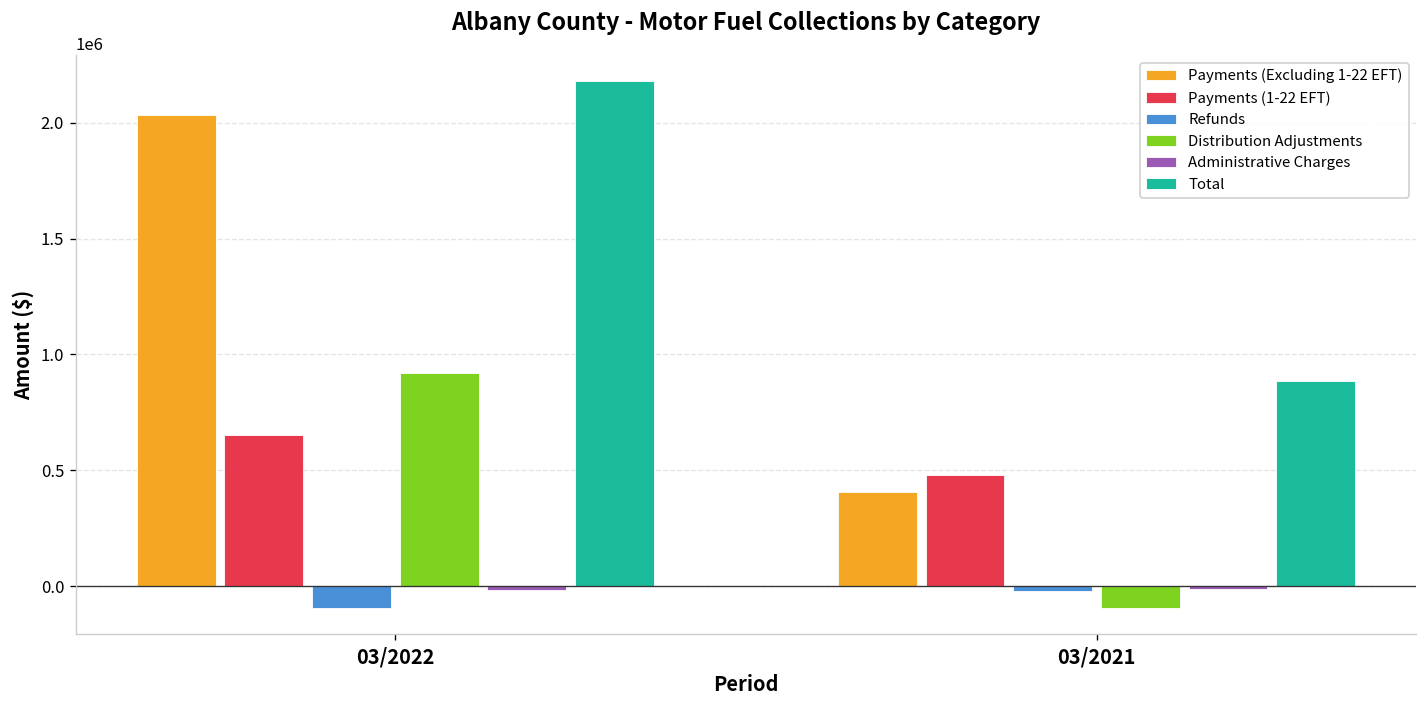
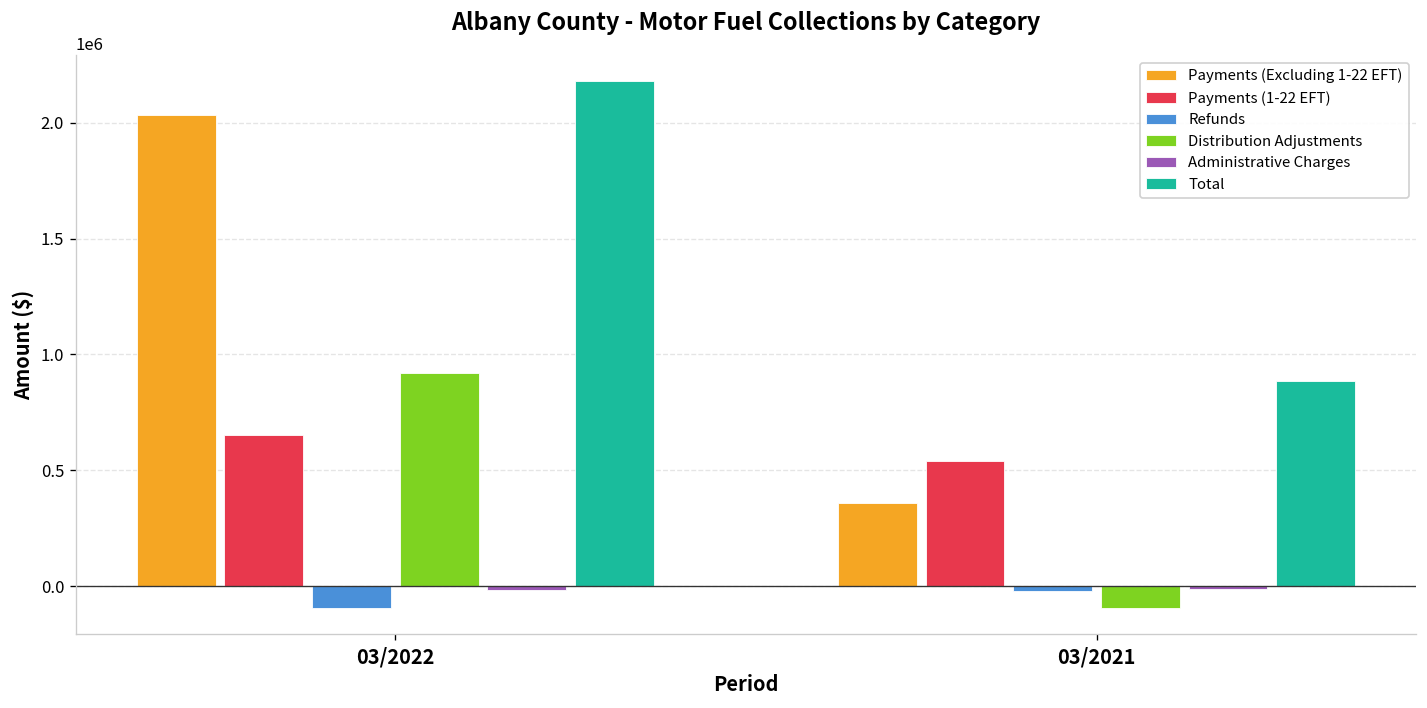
  {
    "Payments (Excluding 1-22 EFT)": {
      "03/2022": 2030000,
-     "03/2021": 410000
+     "03/2021": 360000
    },
    "Payments (1-22 EFT)": {
      "03/2022": 650000,
-     "03/2021": 480000
+     "03/2021": 540000
    },
    "Refunds": {
      "03/2022": -90000,
      "03/2021": -20000
    },
    "Distribution Adjustments": {
      "03/2022": 920000,
      "03/2021": -90000
    },
    "Administrative Charges": {
      "03/2022": -20000
    },
    "Total": {
      "03/2022": 2180000,
      "03/2021": 890000
    }
  }
